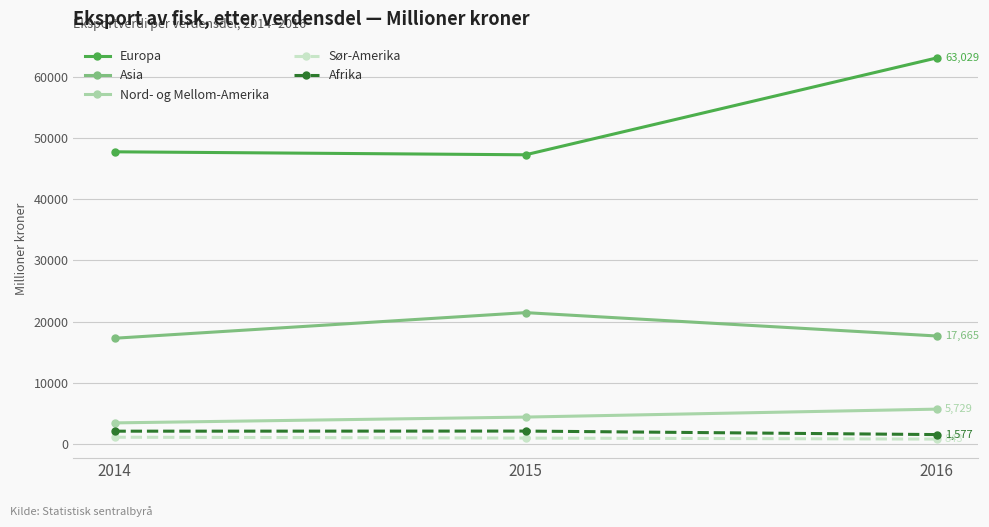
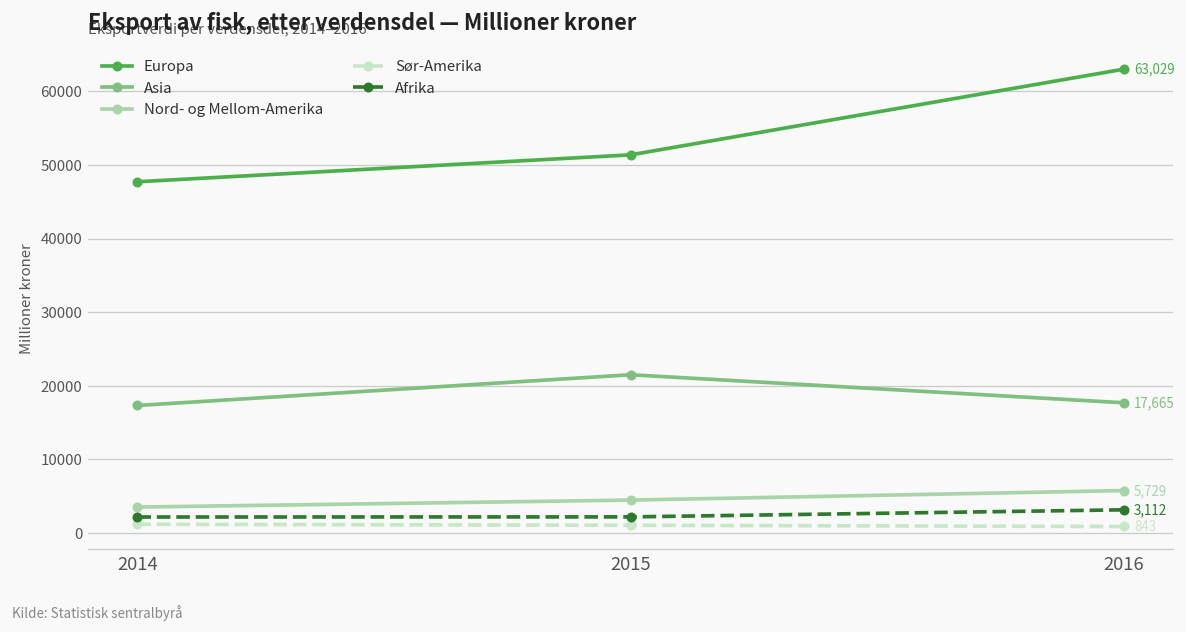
  {
    "Europa": {
      "2014": "48000",
-     "2015": "47000"
+     "2015": "51000"
    },
    "Asia": {
      "2016": "17,665"
    },
    "Afrika": {
-     "2016": "1,577"
+     "2016": "3,112"
    }
  }
